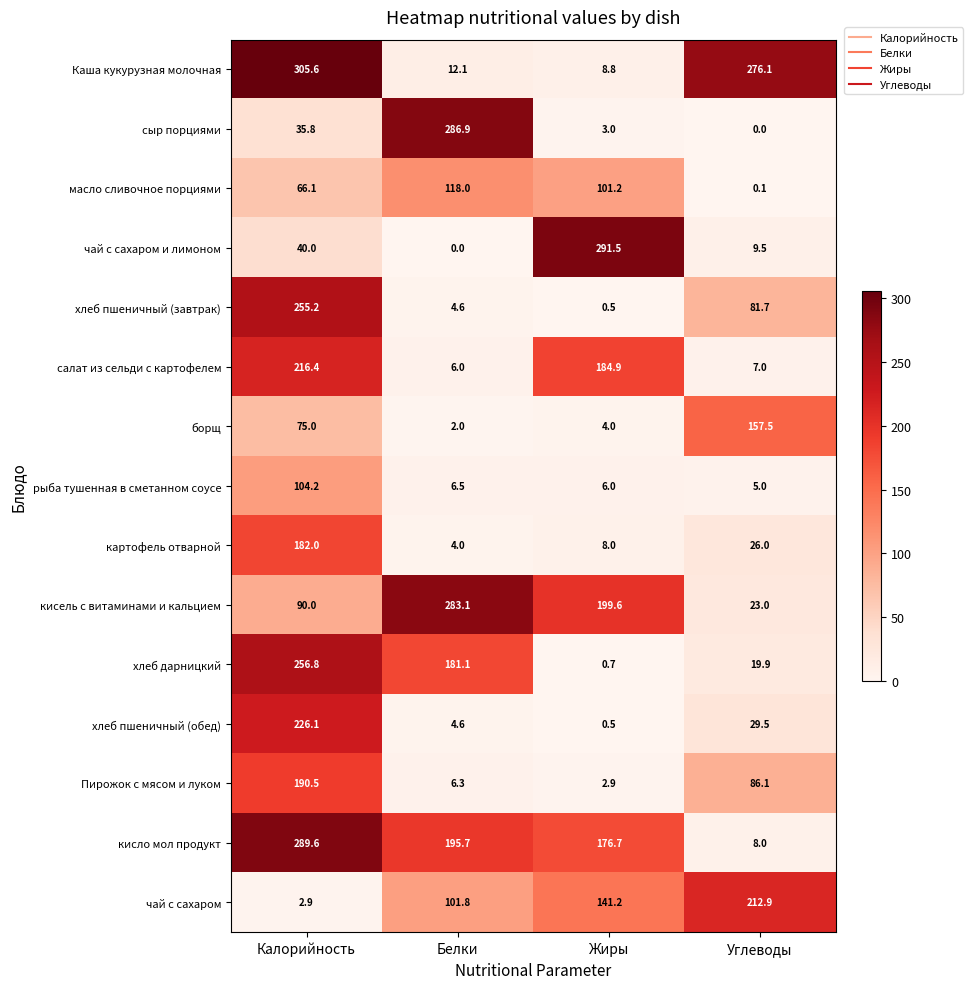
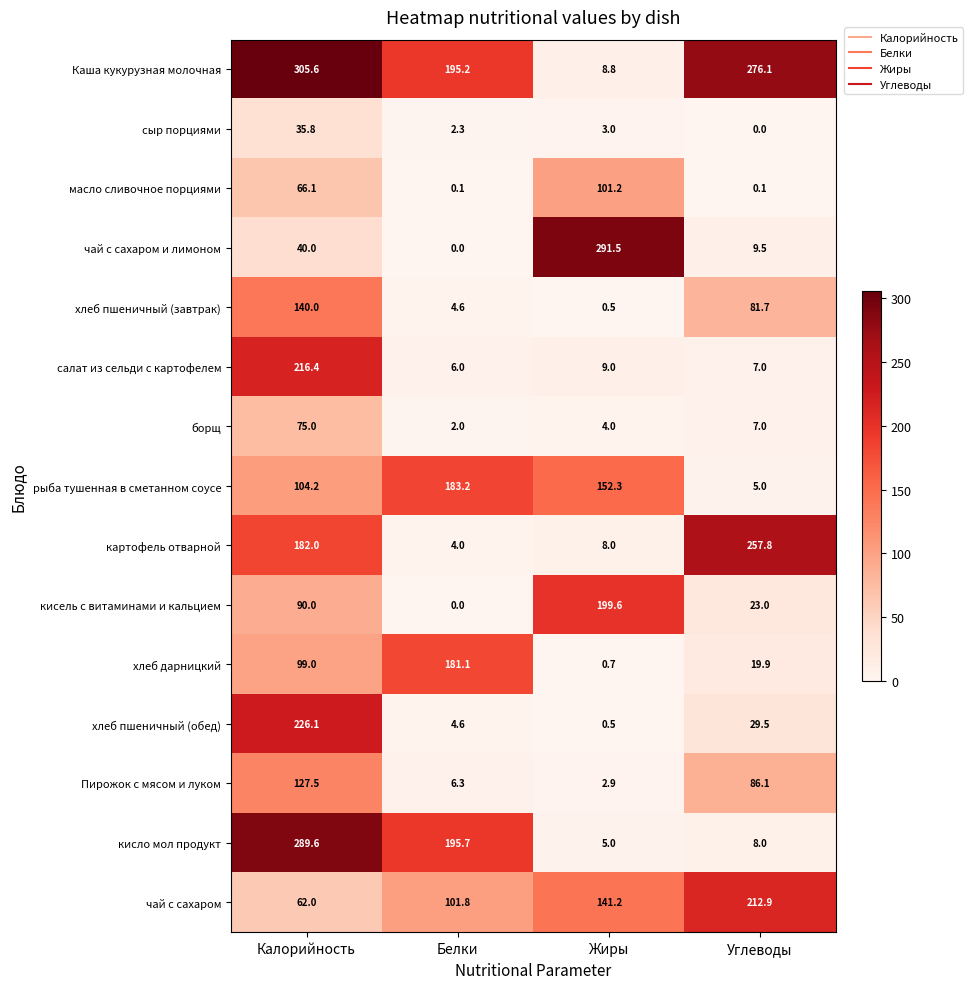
  {
    "Каша кукурузная молочная": {
      "Калорийность": 305.6,
-     "Белки": 12.1,
+     "Белки": 195.2,
      "Жиры": 8.8,
      "Углеводы": 276.1
    },
    "сыр порциями": {
      "Калорийность": 35.8,
-     "Белки": 286.9,
+     "Белки": 2.3,
      "Жиры": 3.0,
      "Углеводы": 0.0
    },
    "масло сливочное порциями": {
      "Калорийность": 66.1,
-     "Белки": 118.0,
+     "Белки": 0.1,
      "Жиры": 101.2,
      "Углеводы": 0.1
    },
    "чай с сахаром и лимоном": {
      "Калорийность": 40.0,
      "Белки": 0.0,
      "Жиры": 291.5,
      "Углеводы": 9.5
    },
    "хлеб пшеничный (завтрак)": {
-     "Калорийность": 255.2,
+     "Калорийность": 140.0,
      "Белки": 4.6,
      "Жиры": 0.5,
      "Углеводы": 81.7
    },
    "салат из сельди с картофелем": {
      "Калорийность": 216.4,
      "Белки": 6.0,
-     "Жиры": 184.9,
+     "Жиры": 9.0,
      "Углеводы": 7.0
    },
    "борщ": {
      "Калорийность": 75.0,
      "Белки": 2.0,
      "Жиры": 4.0,
-     "Углеводы": 157.5
+     "Углеводы": 7.0
    },
    "рыба тушенная в сметанном соусе": {
      "Калорийность": 104.2,
-     "Белки": 6.5,
-     "Жиры": 6.0,
+     "Белки": 183.2,
+     "Жиры": 152.3,
      "Углеводы": 5.0
    },
    "картофель отварной": {
      "Калорийность": 182.0,
      "Белки": 4.0,
      "Жиры": 8.0,
-     "Углеводы": 26.0
+     "Углеводы": 257.8
    },
    "кисель с витаминами и кальцием": {
      "Калорийность": 90.0,
-     "Белки": 283.1,
+     "Белки": 0.0,
      "Жиры": 199.6,
      "Углеводы": 23.0
    },
    "хлеб дарницкий": {
-     "Калорийность": 256.8,
+     "Калорийность": 99.0,
      "Белки": 181.1,
      "Жиры": 0.7,
      "Углеводы": 19.9
    },
    "хлеб пшеничный (обед)": {
      "Калорийность": 226.1,
      "Белки": 4.6,
      "Жиры": 0.5,
      "Углеводы": 29.5
    },
    "Пирожок с мясом и луком": {
-     "Калорийность": 190.5,
+     "Калорийность": 127.5,
      "Белки": 6.3,
      "Жиры": 2.9,
      "Углеводы": 86.1
    },
    "кисло мол продукт": {
      "Калорийность": 289.6,
      "Белки": 195.7,
-     "Жиры": 176.7,
+     "Жиры": 5.0,
      "Углеводы": 8.0
    },
    "чай с сахаром": {
-     "Калорийность": 2.9,
+     "Калорийность": 62.0,
      "Белки": 101.8,
      "Жиры": 141.2,
      "Углеводы": 212.9
    }
  }
